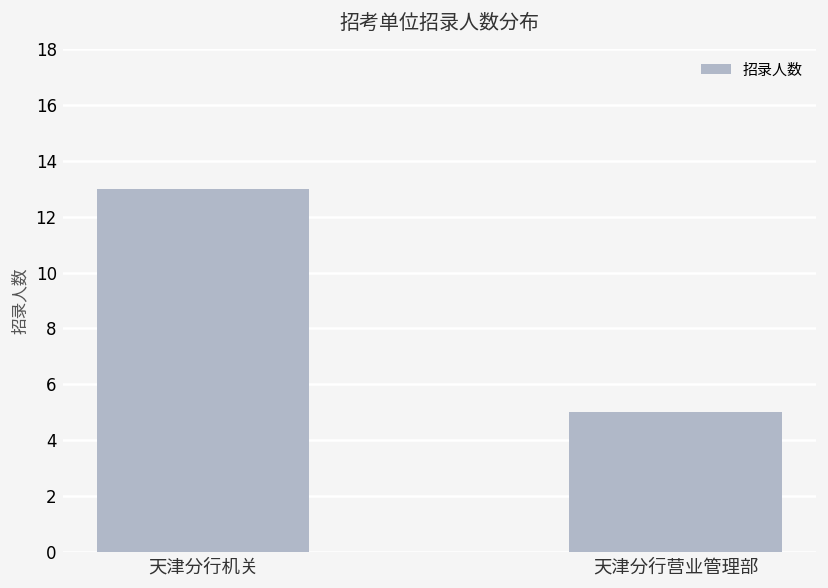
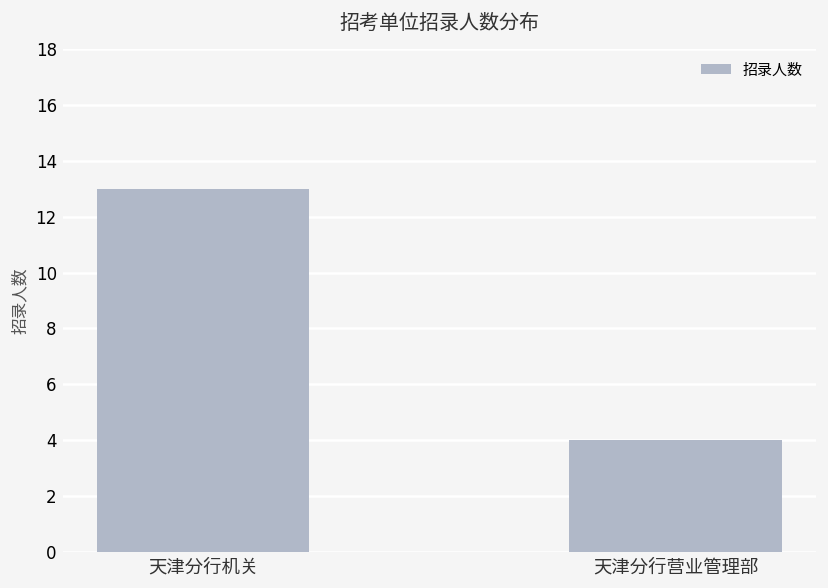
  {
    "天津分行机关": 13,
-   "天津分行营业管理部": 5
+   "天津分行营业管理部": 4
  }
